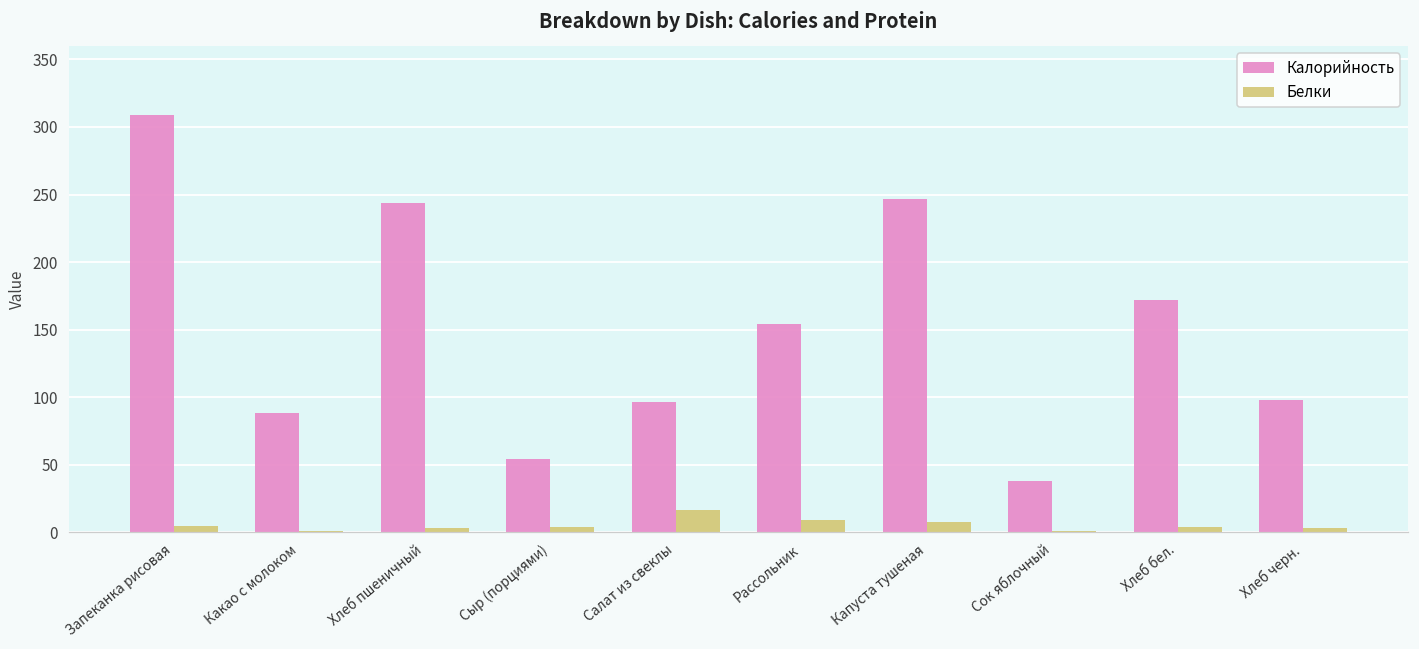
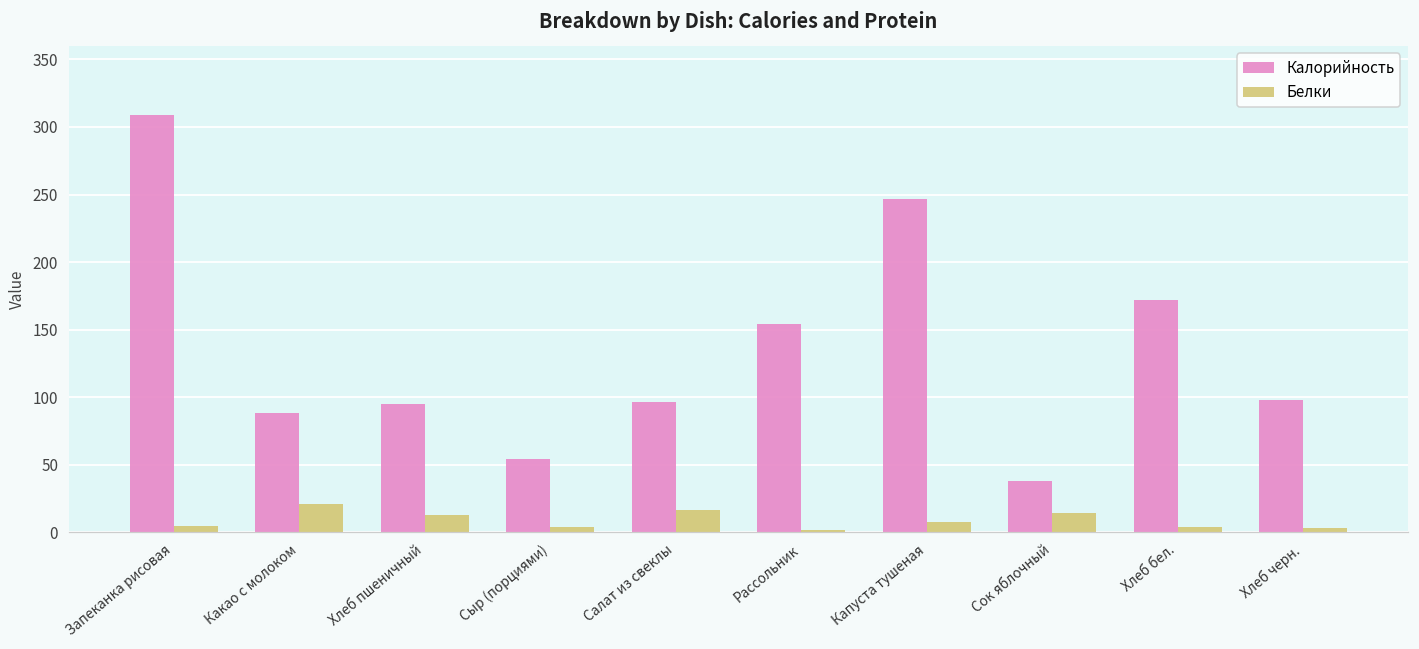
  {
    "Калорийность": {
      "Запеканка рисовая": 309,
      "Какао с молоком": 89,
-     "Хлеб пшеничный": 244,
+     "Хлеб пшеничный": 95,
      "Сыр (порциями)": 55,
      "Салат из свеклы": 97,
      "Рассольник": 154,
      "Капуста тушеная": 247,
      "Сок яблочный": 38,
      "Хлеб бел.": 172,
      "Хлеб черн.": 98
    },
    "Белки": {
      "Запеканка рисовая": 5,
-     "Какао с молоком": 1,
-     "Хлеб пшеничный": 3,
+     "Какао с молоком": 21,
+     "Хлеб пшеничный": 13,
      "Сыр (порциями)": 4,
      "Салат из свеклы": 17,
-     "Рассольник": 10,
+     "Рассольник": 2,
      "Капуста тушеная": 8,
-     "Сок яблочный": 1,
+     "Сок яблочный": 14,
      "Хлеб бел.": 4,
      "Хлеб черн.": 3
    }
  }
